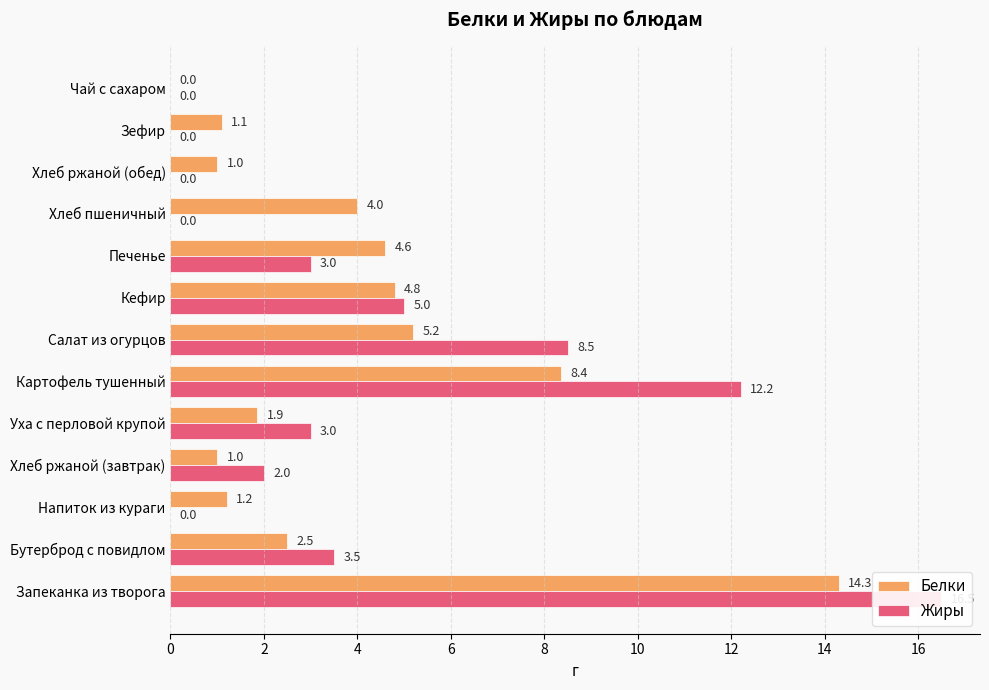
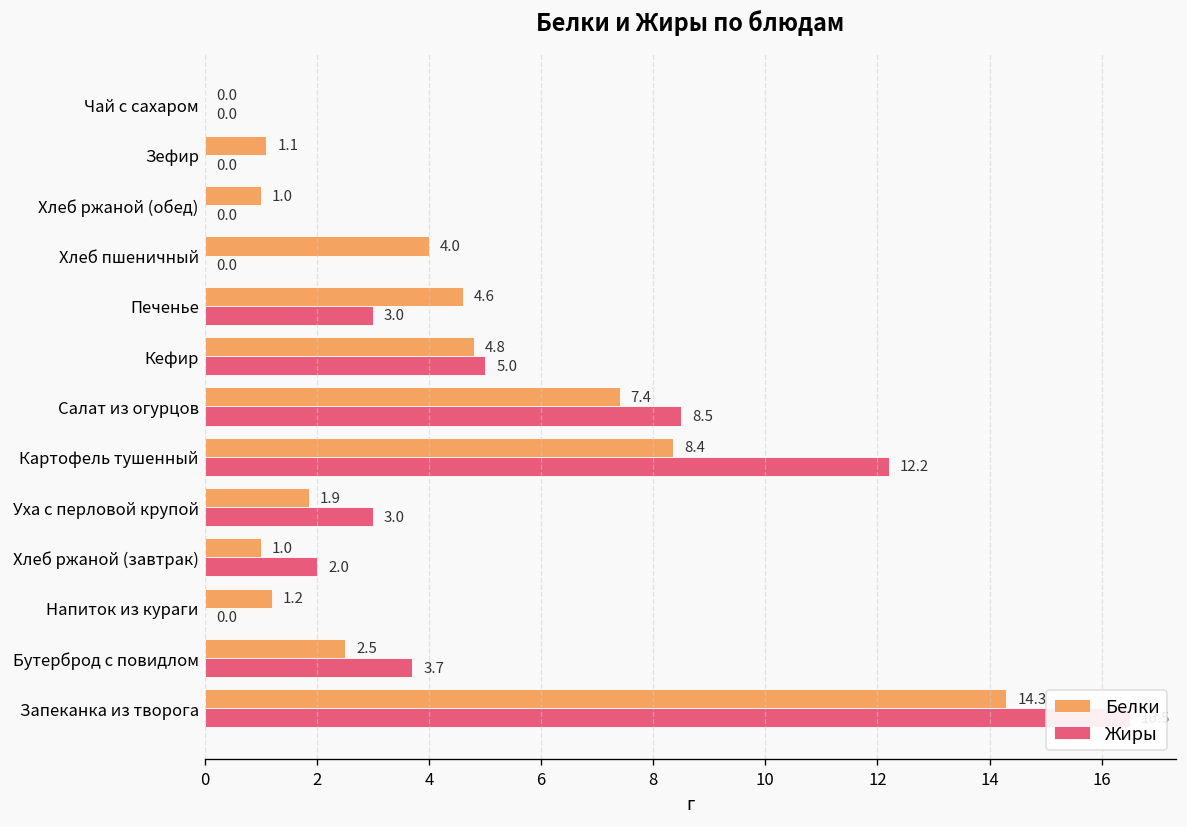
  {
    "Белки": {
      "Чай с сахаром": 0.0,
      "Зефир": 1.1,
      "Хлеб ржаной (обед)": 1.0,
      "Хлеб пшеничный": 4.0,
      "Печенье": 4.6,
      "Кефир": 4.8,
-     "Салат из огурцов": 5.2,
+     "Салат из огурцов": 7.4,
      "Картофель тушенный": 8.4,
      "Уха с перловой крупой": 1.9,
      "Хлеб ржаной (завтрак)": 1.0,
      "Напиток из кураги": 1.2,
      "Бутерброд с повидлом": 2.5
    },
    "Жиры": {
      "Чай с сахаром": 0.0,
      "Зефир": 0.0,
      "Хлеб ржаной (обед)": 0.0,
      "Хлеб пшеничный": 0.0,
      "Печенье": 3.0,
      "Кефир": 5.0,
      "Салат из огурцов": 8.5,
      "Картофель тушенный": 12.2,
      "Уха с перловой крупой": 3.0,
      "Хлеб ржаной (завтрак)": 2.0,
      "Напиток из кураги": 0.0,
-     "Бутерброд с повидлом": 3.5
+     "Бутерброд с повидлом": 3.7
    }
  }
